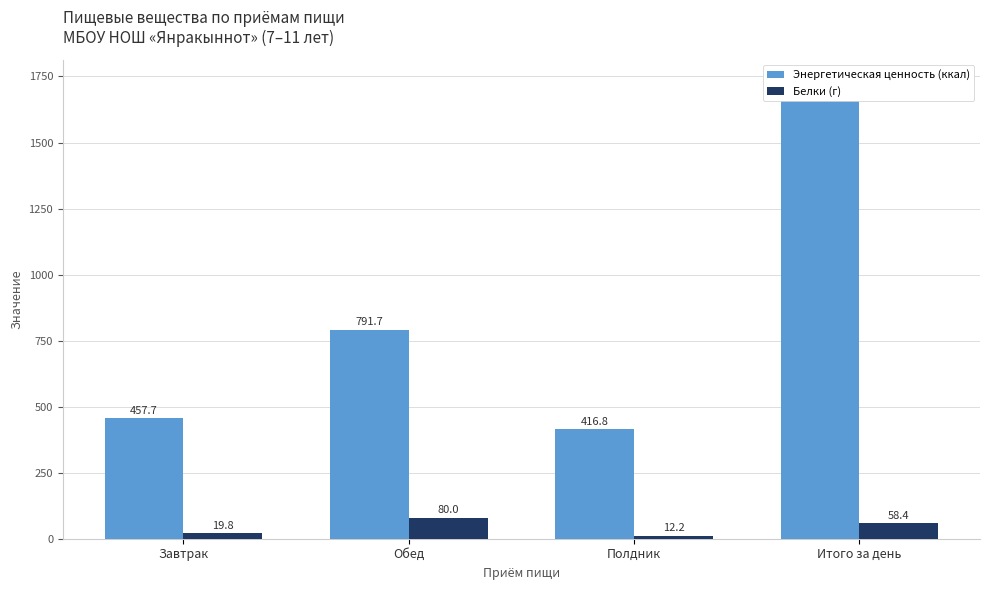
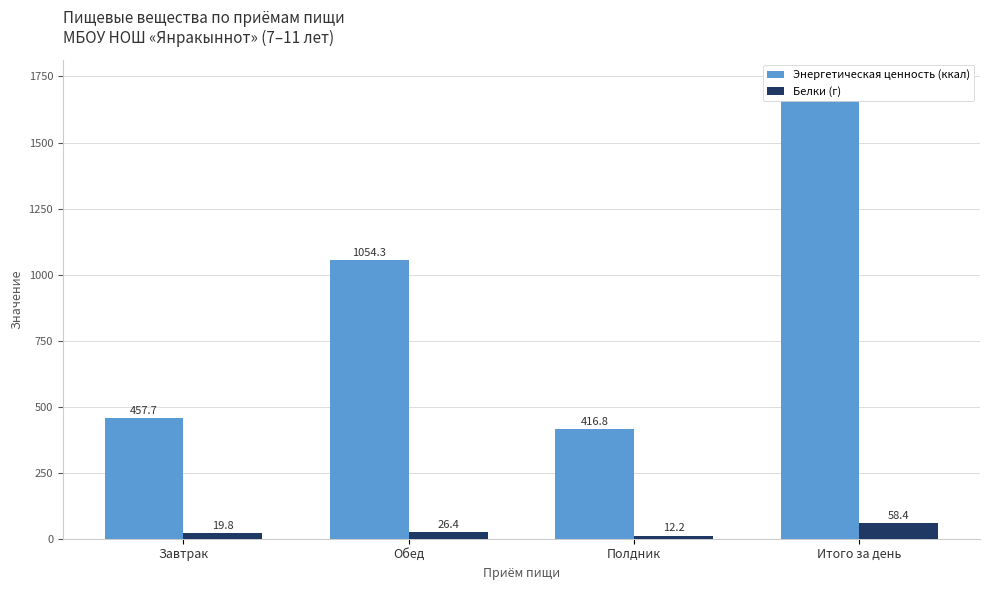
  {
    "Энергетическая ценность (ккал)": {
      "Завтрак": 457.7,
-     "Обед": 791.7,
+     "Обед": 1054.3,
      "Полдник": 416.8
    },
    "Белки (г)": {
      "Завтрак": 19.8,
-     "Обед": 80.0,
+     "Обед": 26.4,
      "Полдник": 12.2,
      "Итого за день": 58.4
    }
  }
